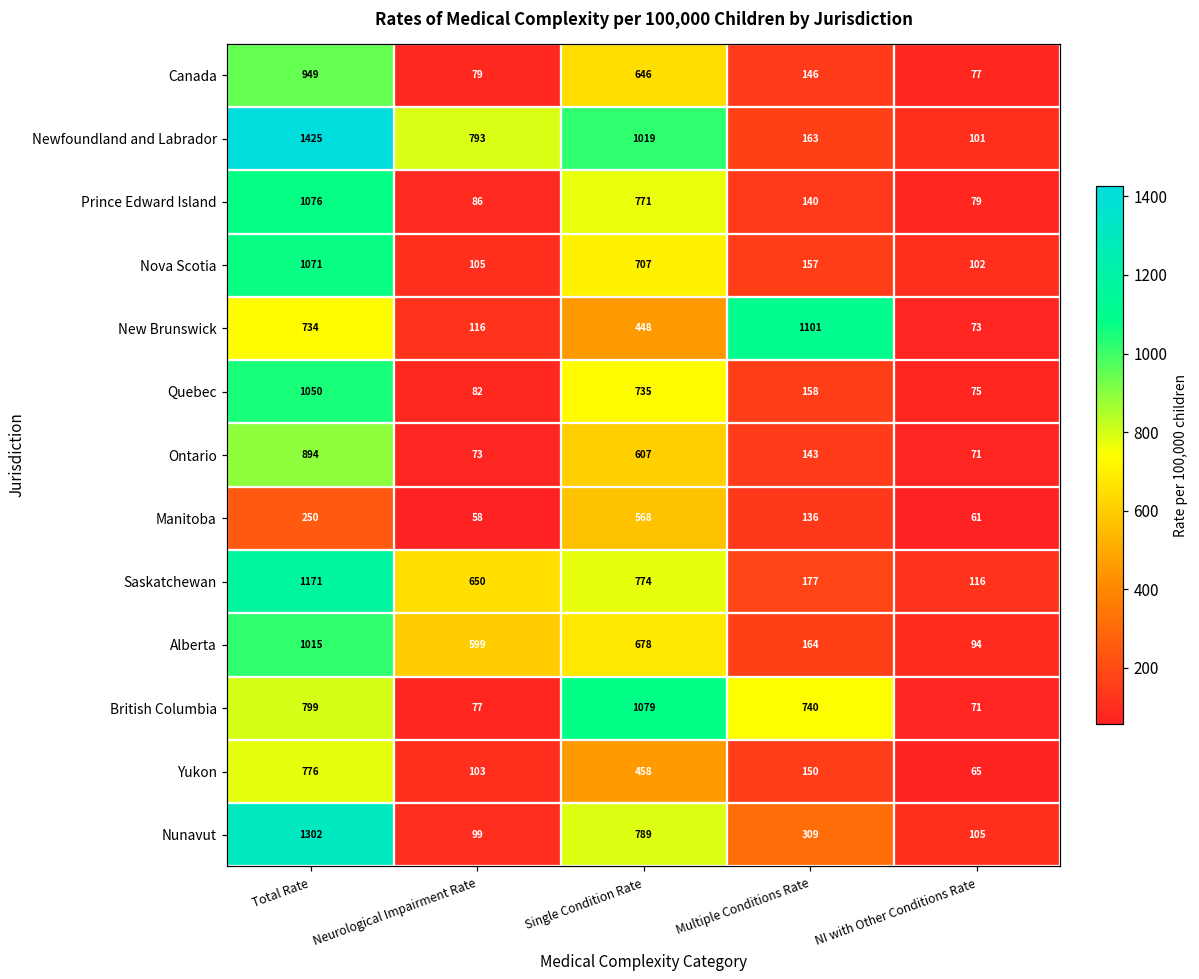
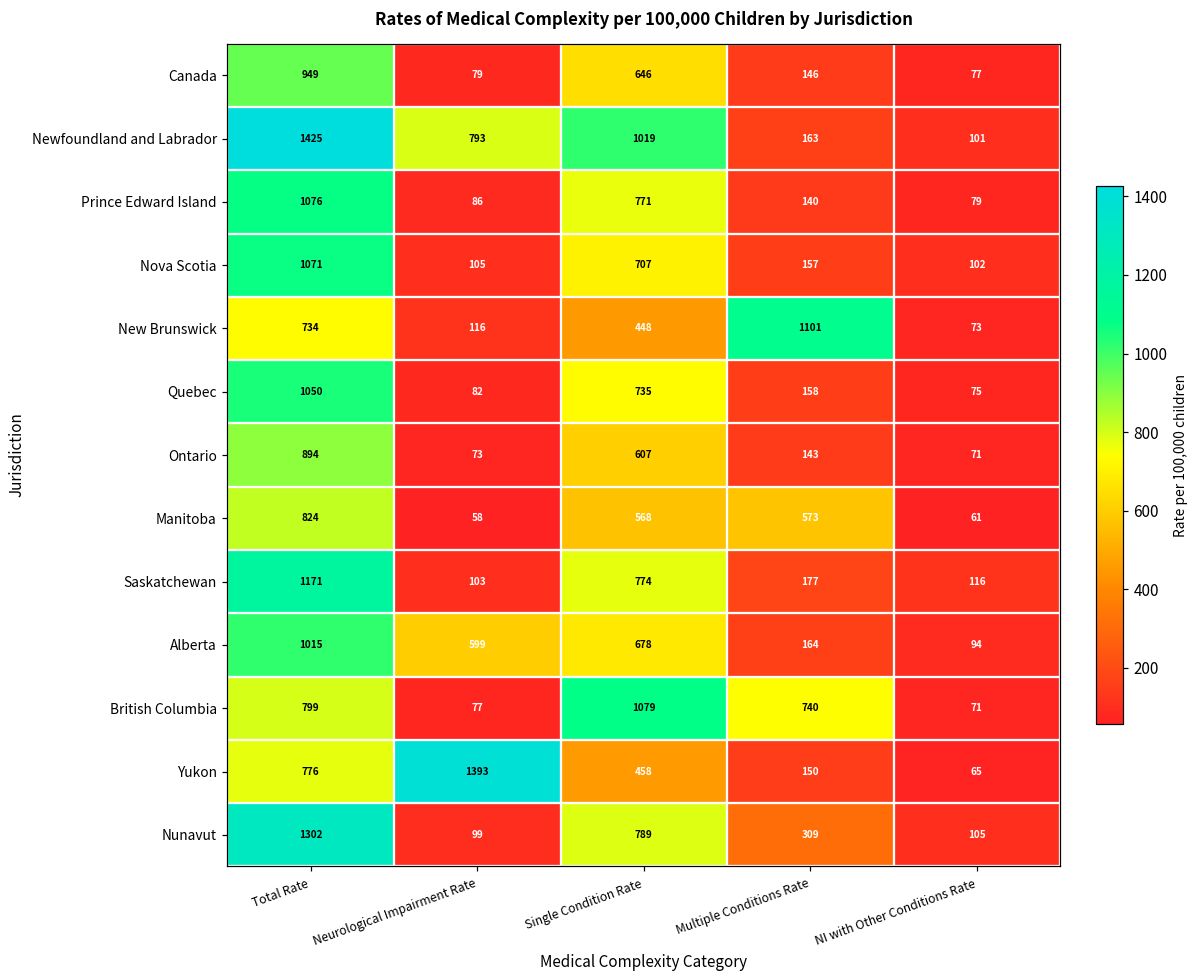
  {
    "Canada": {
      "Total Rate": 949,
      "Neurological Impairment Rate": 79,
      "Single Condition Rate": 646,
      "Multiple Conditions Rate": 146,
      "NI with Other Conditions Rate": 77
    },
    "Newfoundland and Labrador": {
      "Total Rate": 1425,
      "Neurological Impairment Rate": 793,
      "Single Condition Rate": 1019,
      "Multiple Conditions Rate": 163,
      "NI with Other Conditions Rate": 101
    },
    "Prince Edward Island": {
      "Total Rate": 1076,
      "Neurological Impairment Rate": 86,
      "Single Condition Rate": 771,
      "Multiple Conditions Rate": 140,
      "NI with Other Conditions Rate": 79
    },
    "Nova Scotia": {
      "Total Rate": 1071,
      "Neurological Impairment Rate": 105,
      "Single Condition Rate": 707,
      "Multiple Conditions Rate": 157,
      "NI with Other Conditions Rate": 102
    },
    "New Brunswick": {
      "Total Rate": 734,
      "Neurological Impairment Rate": 116,
      "Single Condition Rate": 448,
      "Multiple Conditions Rate": 1101,
      "NI with Other Conditions Rate": 73
    },
    "Quebec": {
      "Total Rate": 1050,
      "Neurological Impairment Rate": 82,
      "Single Condition Rate": 735,
      "Multiple Conditions Rate": 158,
      "NI with Other Conditions Rate": 75
    },
    "Ontario": {
      "Total Rate": 894,
      "Neurological Impairment Rate": 73,
      "Single Condition Rate": 607,
      "Multiple Conditions Rate": 143,
      "NI with Other Conditions Rate": 71
    },
    "Manitoba": {
-     "Total Rate": 250,
+     "Total Rate": 824,
      "Neurological Impairment Rate": 58,
      "Single Condition Rate": 568,
-     "Multiple Conditions Rate": 136,
+     "Multiple Conditions Rate": 573,
      "NI with Other Conditions Rate": 61
    },
    "Saskatchewan": {
      "Total Rate": 1171,
-     "Neurological Impairment Rate": 650,
+     "Neurological Impairment Rate": 103,
      "Single Condition Rate": 774,
      "Multiple Conditions Rate": 177,
      "NI with Other Conditions Rate": 116
    },
    "Alberta": {
      "Total Rate": 1015,
      "Neurological Impairment Rate": 599,
      "Single Condition Rate": 678,
      "Multiple Conditions Rate": 164,
      "NI with Other Conditions Rate": 94
    },
    "British Columbia": {
      "Total Rate": 799,
      "Neurological Impairment Rate": 77,
      "Single Condition Rate": 1079,
      "Multiple Conditions Rate": 740,
      "NI with Other Conditions Rate": 71
    },
    "Yukon": {
      "Total Rate": 776,
-     "Neurological Impairment Rate": 103,
+     "Neurological Impairment Rate": 1393,
      "Single Condition Rate": 458,
      "Multiple Conditions Rate": 150,
      "NI with Other Conditions Rate": 65
    },
    "Nunavut": {
      "Total Rate": 1302,
      "Neurological Impairment Rate": 99,
      "Single Condition Rate": 789,
      "Multiple Conditions Rate": 309,
      "NI with Other Conditions Rate": 105
    }
  }
